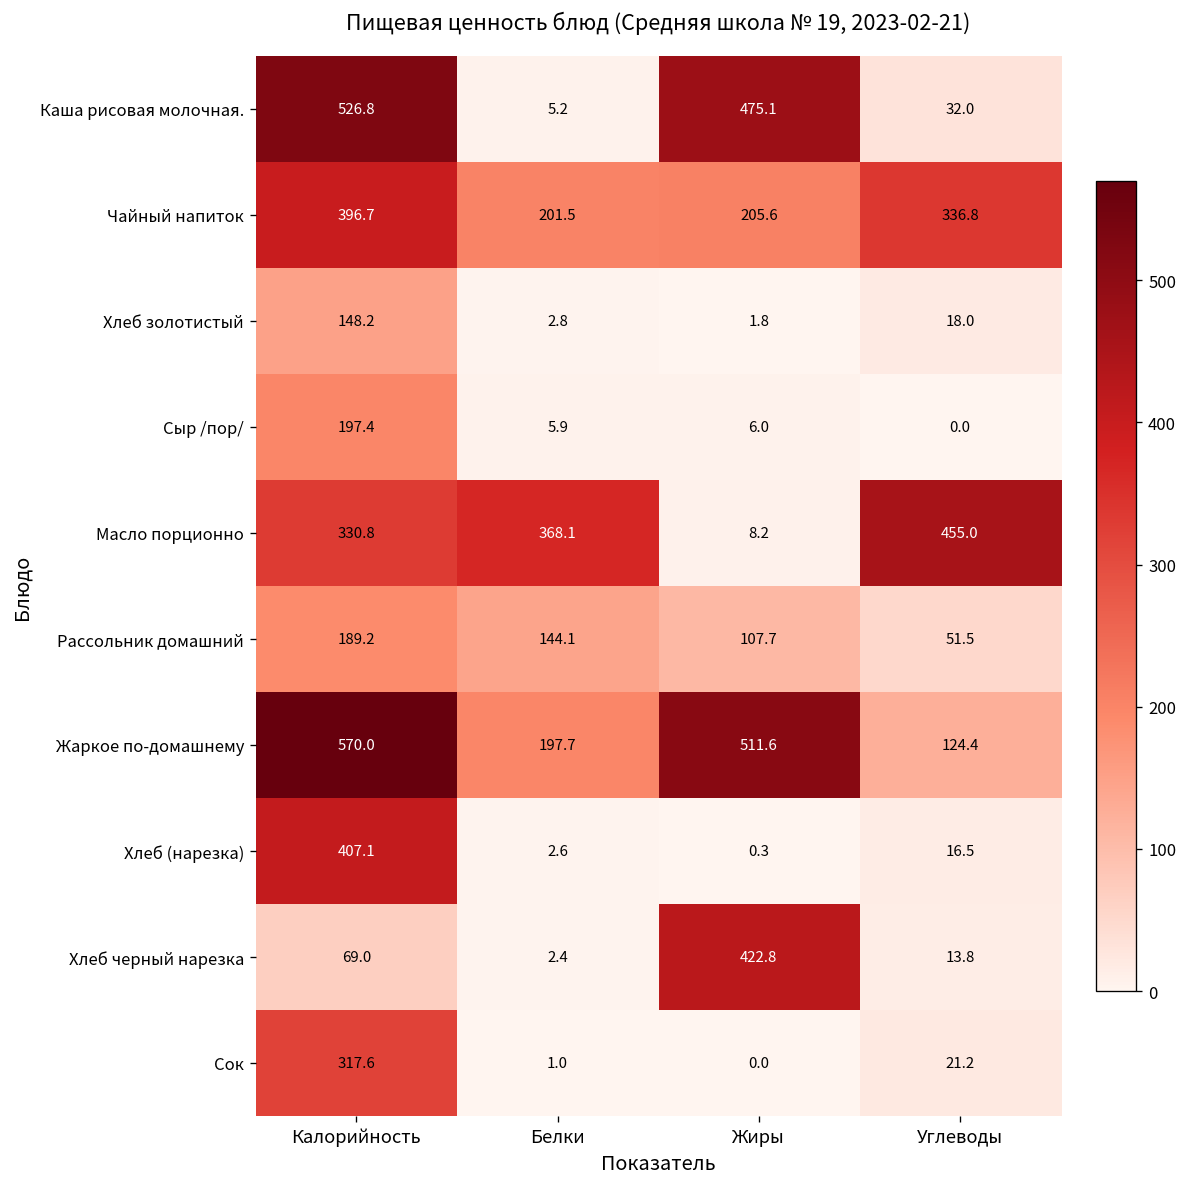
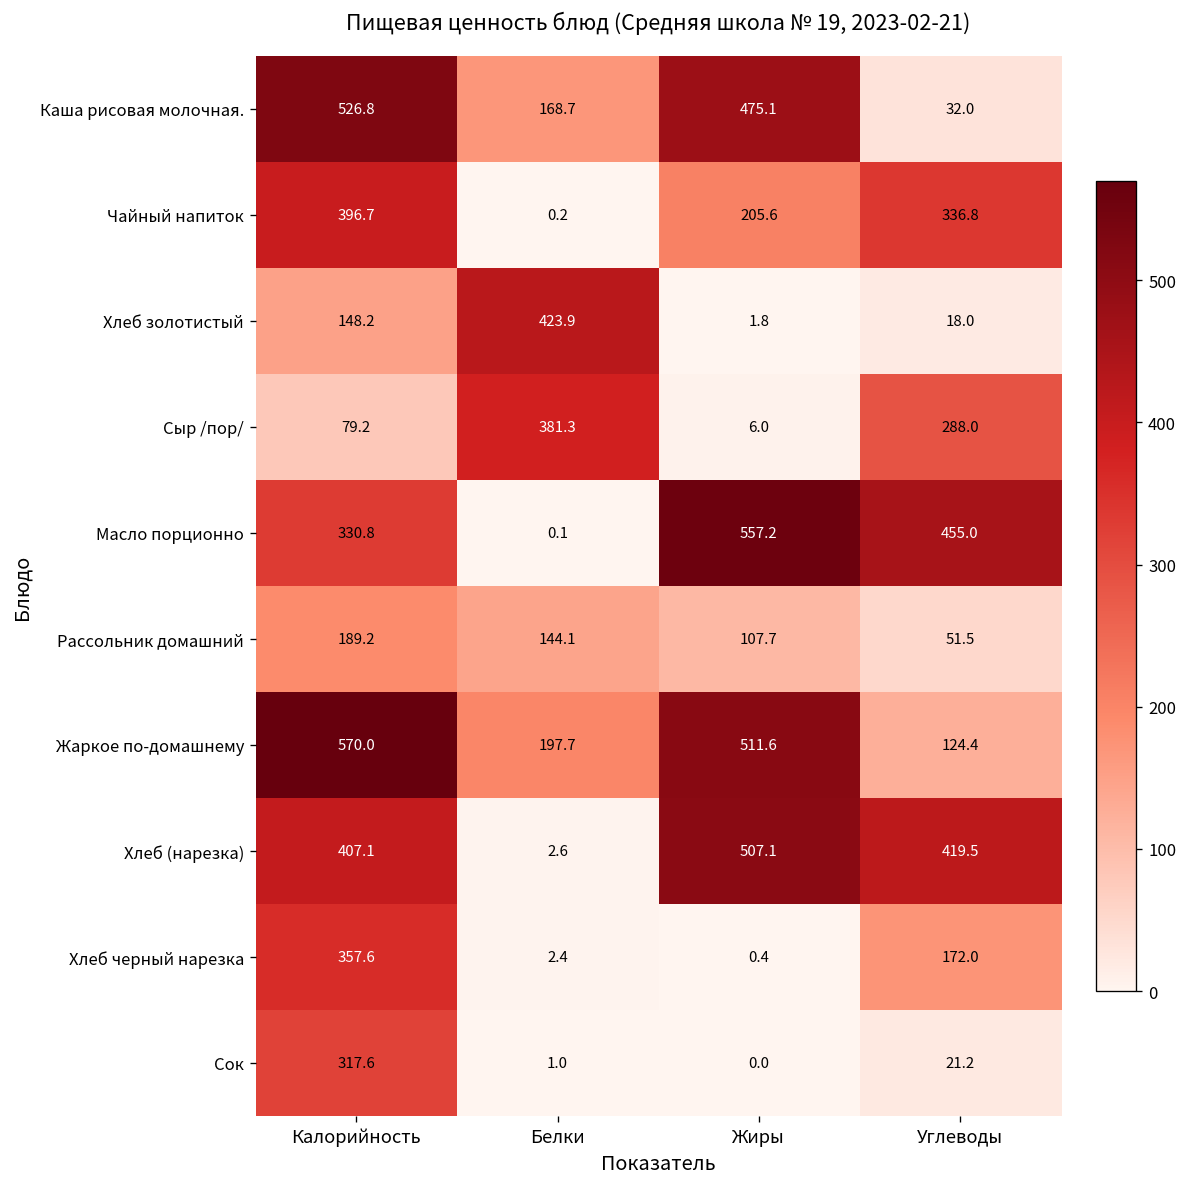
  {
    "Каша рисовая молочная.": {
      "Калорийность": 526.8,
-     "Белки": 5.2,
+     "Белки": 168.7,
      "Жиры": 475.1,
      "Углеводы": 32.0
    },
    "Чайный напиток": {
      "Калорийность": 396.7,
-     "Белки": 201.5,
+     "Белки": 0.2,
      "Жиры": 205.6,
      "Углеводы": 336.8
    },
    "Хлеб золотистый": {
      "Калорийность": 148.2,
-     "Белки": 2.8,
+     "Белки": 423.9,
      "Жиры": 1.8,
      "Углеводы": 18.0
    },
    "Сыр /пор/": {
-     "Калорийность": 197.4,
-     "Белки": 5.9,
+     "Калорийность": 79.2,
+     "Белки": 381.3,
      "Жиры": 6.0,
-     "Углеводы": 0.0
+     "Углеводы": 288.0
    },
    "Масло порционно": {
      "Калорийность": 330.8,
-     "Белки": 368.1,
-     "Жиры": 8.2,
+     "Белки": 0.1,
+     "Жиры": 557.2,
      "Углеводы": 455.0
    },
    "Рассольник домашний": {
      "Калорийность": 189.2,
      "Белки": 144.1,
      "Жиры": 107.7,
      "Углеводы": 51.5
    },
    "Жаркое по-домашнему": {
      "Калорийность": 570.0,
      "Белки": 197.7,
      "Жиры": 511.6,
      "Углеводы": 124.4
    },
    "Хлеб (нарезка)": {
      "Калорийность": 407.1,
      "Белки": 2.6,
-     "Жиры": 0.3,
-     "Углеводы": 16.5
+     "Жиры": 507.1,
+     "Углеводы": 419.5
    },
    "Хлеб черный нарезка": {
-     "Калорийность": 69.0,
+     "Калорийность": 357.6,
      "Белки": 2.4,
-     "Жиры": 422.8,
-     "Углеводы": 13.8
+     "Жиры": 0.4,
+     "Углеводы": 172.0
    },
    "Сок": {
      "Калорийность": 317.6,
      "Белки": 1.0,
      "Жиры": 0.0,
      "Углеводы": 21.2
    }
  }
